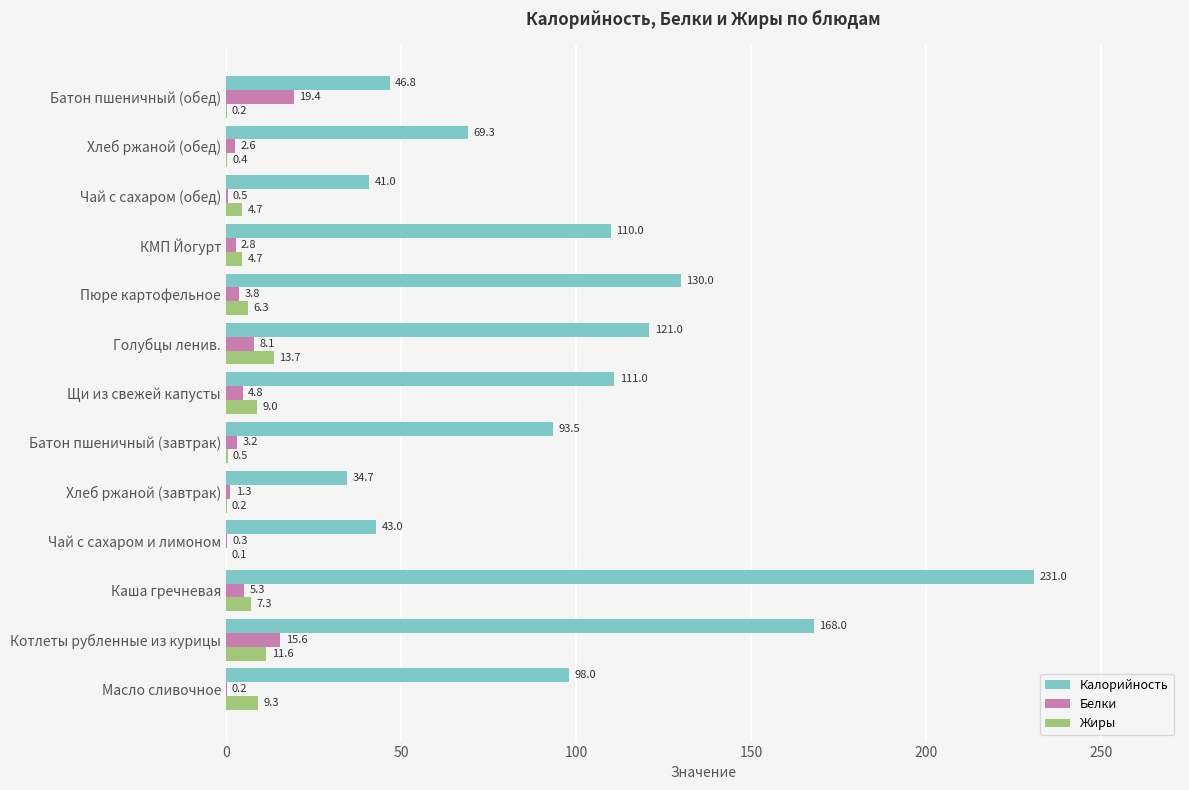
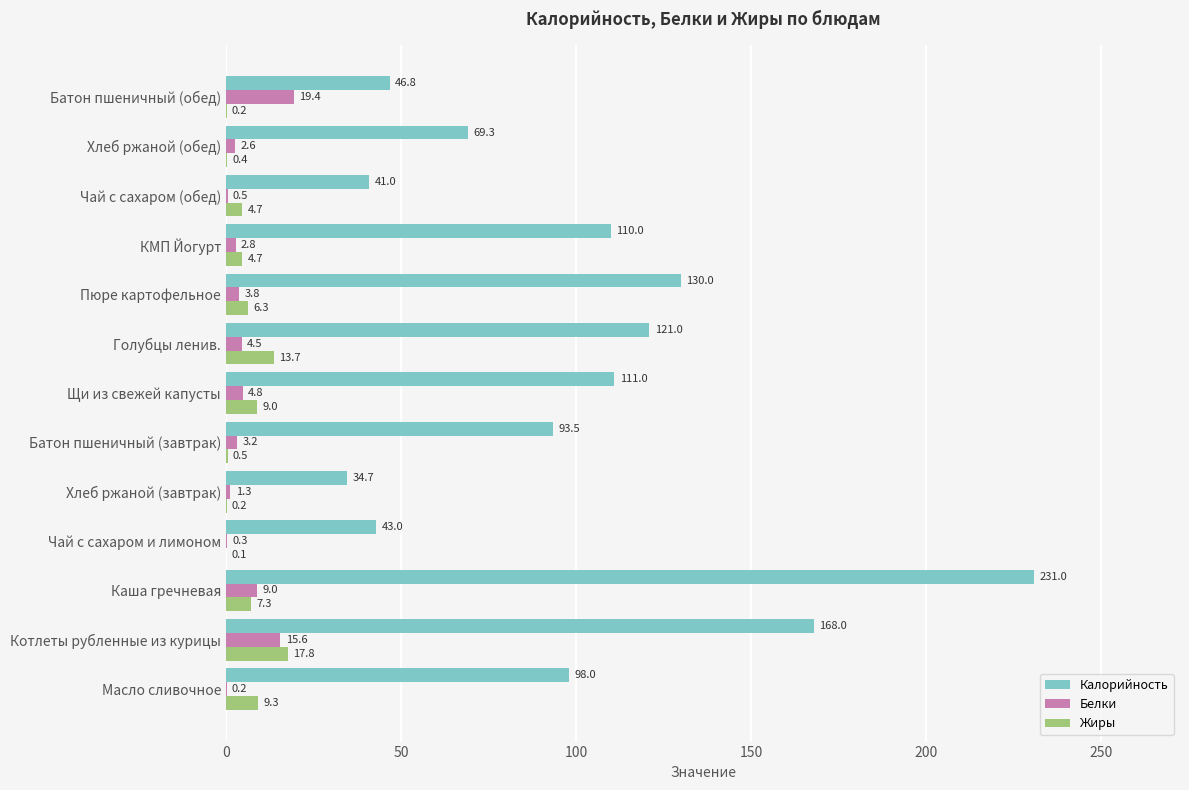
  {
    "Калорийность": {
      "Батон пшеничный (обед)": 46.8,
      "Хлеб ржаной (обед)": 69.3,
      "Чай с сахаром (обед)": 41.0,
      "КМП Йогурт": 110.0,
      "Пюре картофельное": 130.0,
      "Голубцы ленив.": 121.0,
      "Щи из свежей капусты": 111.0,
      "Батон пшеничный (завтрак)": 93.5,
      "Хлеб ржаной (завтрак)": 34.7,
      "Чай с сахаром и лимоном": 43.0,
      "Каша гречневая": 231.0,
      "Котлеты рубленные из курицы": 168.0,
      "Масло сливочное": 98.0
    },
    "Белки": {
      "Батон пшеничный (обед)": 19.4,
      "Хлеб ржаной (обед)": 2.6,
      "Чай с сахаром (обед)": 0.5,
      "КМП Йогурт": 2.8,
      "Пюре картофельное": 3.8,
-     "Голубцы ленив.": 8.1,
+     "Голубцы ленив.": 4.5,
      "Щи из свежей капусты": 4.8,
      "Батон пшеничный (завтрак)": 3.2,
      "Хлеб ржаной (завтрак)": 1.3,
      "Чай с сахаром и лимоном": 0.3,
-     "Каша гречневая": 5.3,
+     "Каша гречневая": 9.0,
      "Котлеты рубленные из курицы": 15.6,
      "Масло сливочное": 0.2
    },
    "Жиры": {
      "Батон пшеничный (обед)": 0.2,
      "Хлеб ржаной (обед)": 0.4,
      "Чай с сахаром (обед)": 4.7,
      "КМП Йогурт": 4.7,
      "Пюре картофельное": 6.3,
      "Голубцы ленив.": 13.7,
      "Щи из свежей капусты": 9.0,
      "Батон пшеничный (завтрак)": 0.5,
      "Хлеб ржаной (завтрак)": 0.2,
      "Чай с сахаром и лимоном": 0.1,
      "Каша гречневая": 7.3,
-     "Котлеты рубленные из курицы": 11.6,
+     "Котлеты рубленные из курицы": 17.8,
      "Масло сливочное": 9.3
    }
  }
